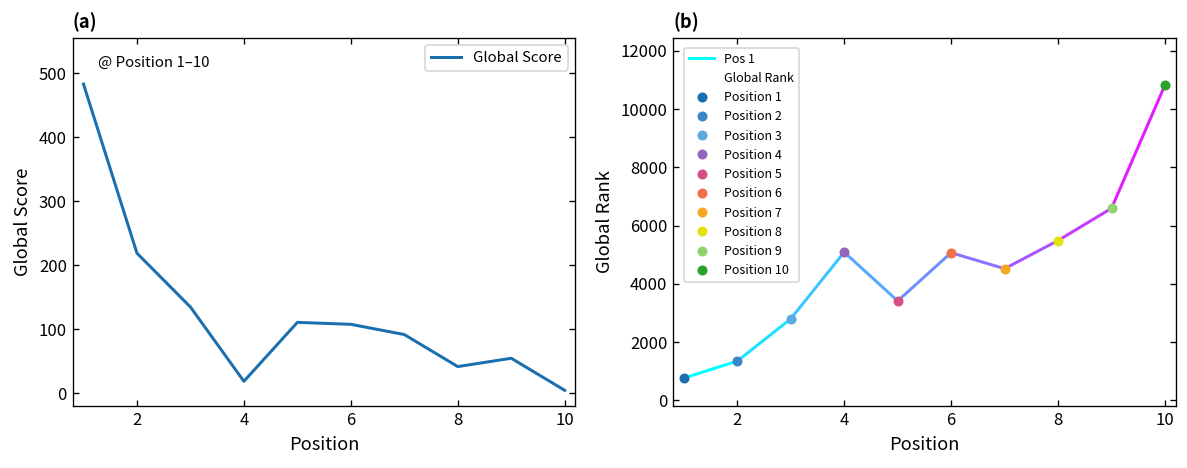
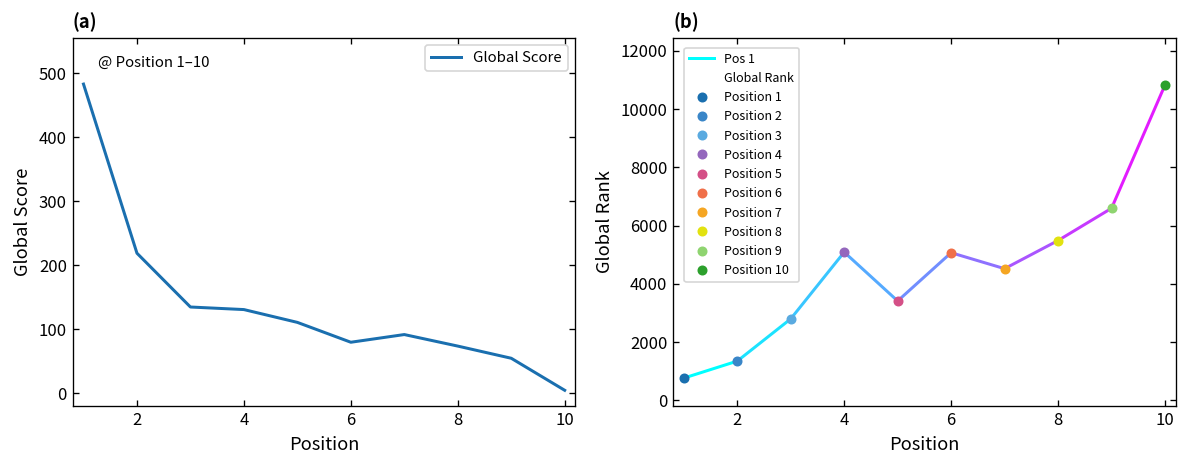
  {
    "(a)": {
      "2": 220,
-     "4": 20,
-     "6": 110,
-     "8": 40,
+     "4": 130,
+     "6": 80,
+     "8": 70,
      "10": 10
    }
  }
